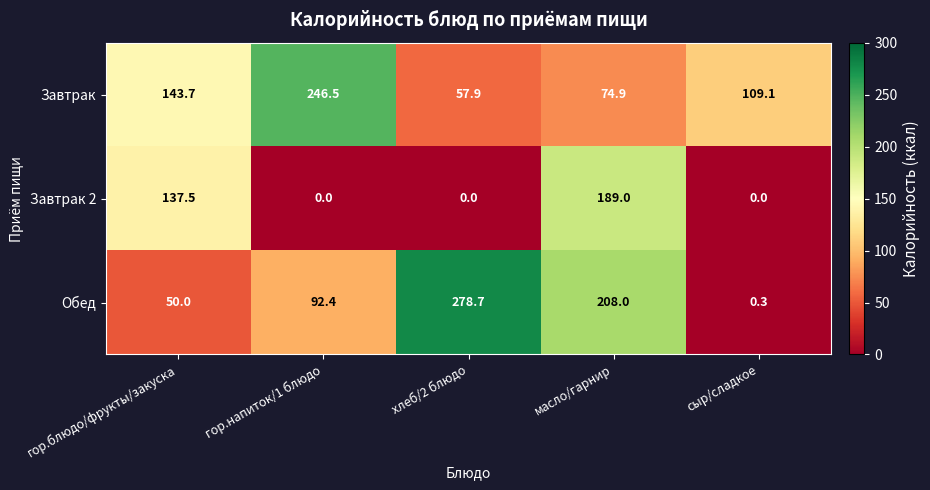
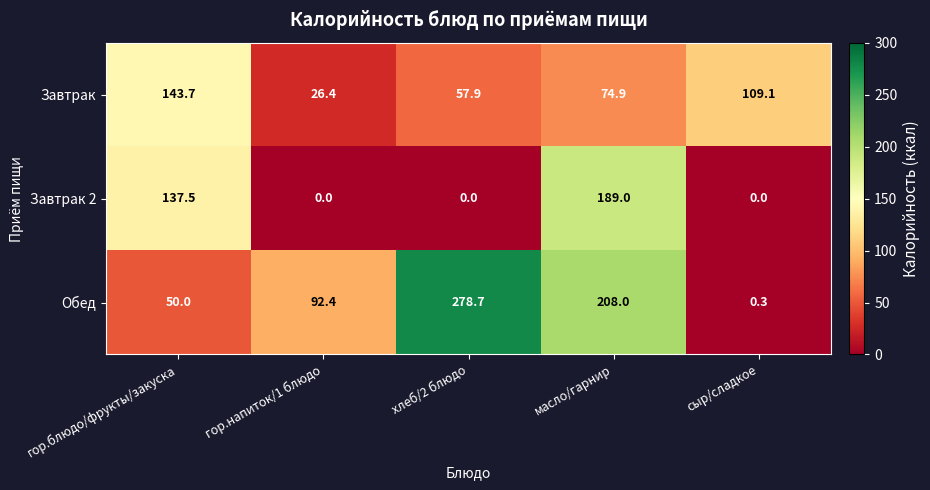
  {
    "Завтрак": {
      "гор.блюдо/фрукты/закуска": 143.7,
-     "гор.напиток/1 блюдо": 246.5,
+     "гор.напиток/1 блюдо": 26.4,
      "хлеб/2 блюдо": 57.9,
      "масло/гарнир": 74.9,
      "сыр/сладкое": 109.1
    },
    "Завтрак 2": {
      "гор.блюдо/фрукты/закуска": 137.5,
      "гор.напиток/1 блюдо": 0.0,
      "хлеб/2 блюдо": 0.0,
      "масло/гарнир": 189.0,
      "сыр/сладкое": 0.0
    },
    "Обед": {
      "гор.блюдо/фрукты/закуска": 50.0,
      "гор.напиток/1 блюдо": 92.4,
      "хлеб/2 блюдо": 278.7,
      "масло/гарнир": 208.0,
      "сыр/сладкое": 0.3
    }
  }
